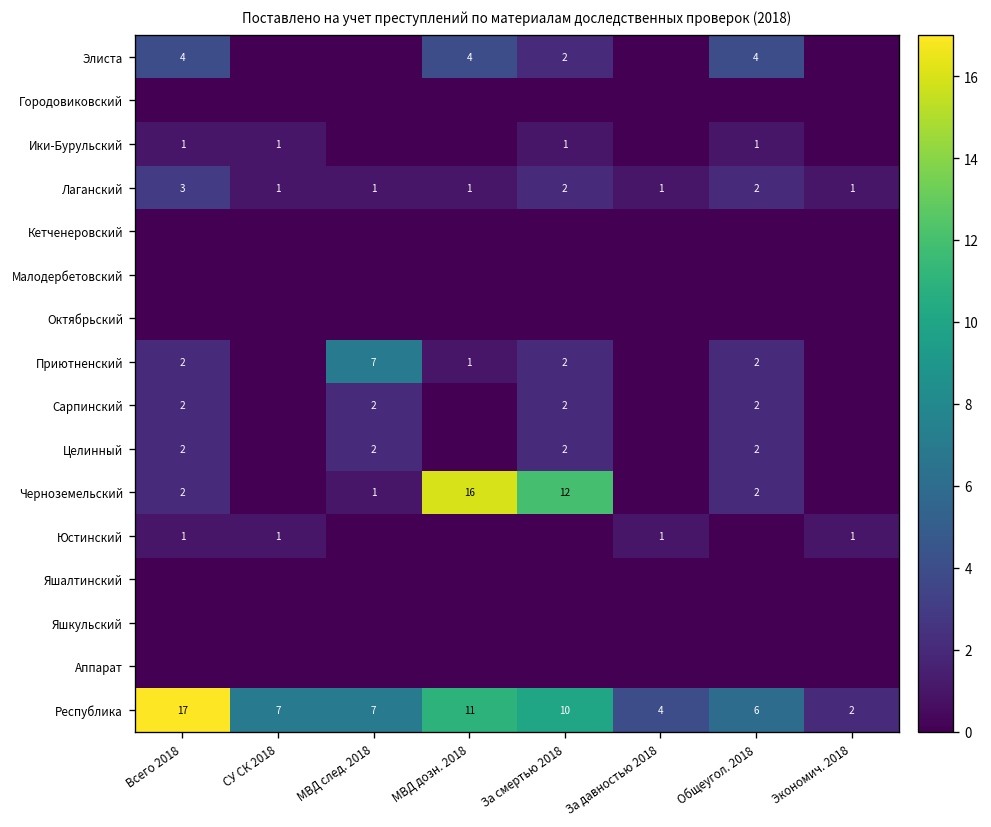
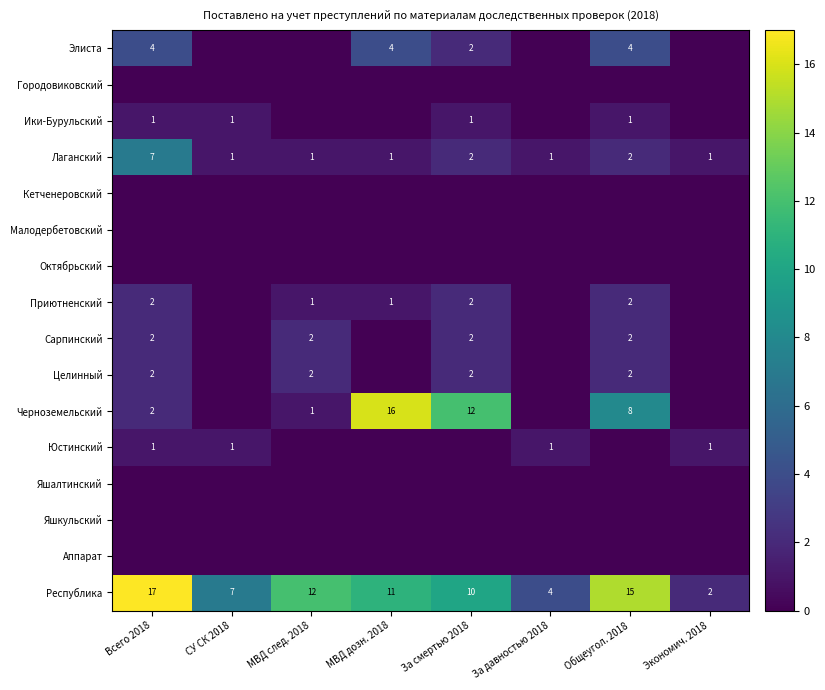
  {
    "Элиста": {
      "Всего 2018": 4,
      "МВД дозн. 2018": 4,
      "За смертью 2018": 2,
      "Общеугол. 2018": 4
    },
    "Ики-Бурульский": {
      "Всего 2018": 1,
      "СУ СК 2018": 1,
      "За смертью 2018": 1,
      "Общеугол. 2018": 1
    },
    "Лаганский": {
-     "Всего 2018": 3,
+     "Всего 2018": 7,
      "СУ СК 2018": 1,
      "МВД след. 2018": 1,
      "МВД дозн. 2018": 1,
      "За смертью 2018": 2,
      "За давностью 2018": 1,
      "Общеугол. 2018": 2,
      "Экономич. 2018": 1
    },
    "Приютненский": {
      "Всего 2018": 2,
-     "МВД след. 2018": 7,
+     "МВД след. 2018": 1,
      "МВД дозн. 2018": 1,
      "За смертью 2018": 2,
      "Общеугол. 2018": 2
    },
    "Сарпинский": {
      "Всего 2018": 2,
      "МВД след. 2018": 2,
      "За смертью 2018": 2,
      "Общеугол. 2018": 2
    },
    "Целинный": {
      "Всего 2018": 2,
      "МВД след. 2018": 2,
      "За смертью 2018": 2,
      "Общеугол. 2018": 2
    },
    "Черноземельский": {
      "Всего 2018": 2,
      "МВД след. 2018": 1,
      "МВД дозн. 2018": 16,
      "За смертью 2018": 12,
-     "Общеугол. 2018": 2
+     "Общеугол. 2018": 8
    },
    "Юстинский": {
      "Всего 2018": 1,
      "СУ СК 2018": 1,
      "За давностью 2018": 1,
      "Экономич. 2018": 1
    },
    "Республика": {
      "Всего 2018": 17,
      "СУ СК 2018": 7,
-     "МВД след. 2018": 7,
+     "МВД след. 2018": 12,
      "МВД дозн. 2018": 11,
      "За смертью 2018": 10,
      "За давностью 2018": 4,
-     "Общеугол. 2018": 6,
+     "Общеугол. 2018": 15,
      "Экономич. 2018": 2
    }
  }
